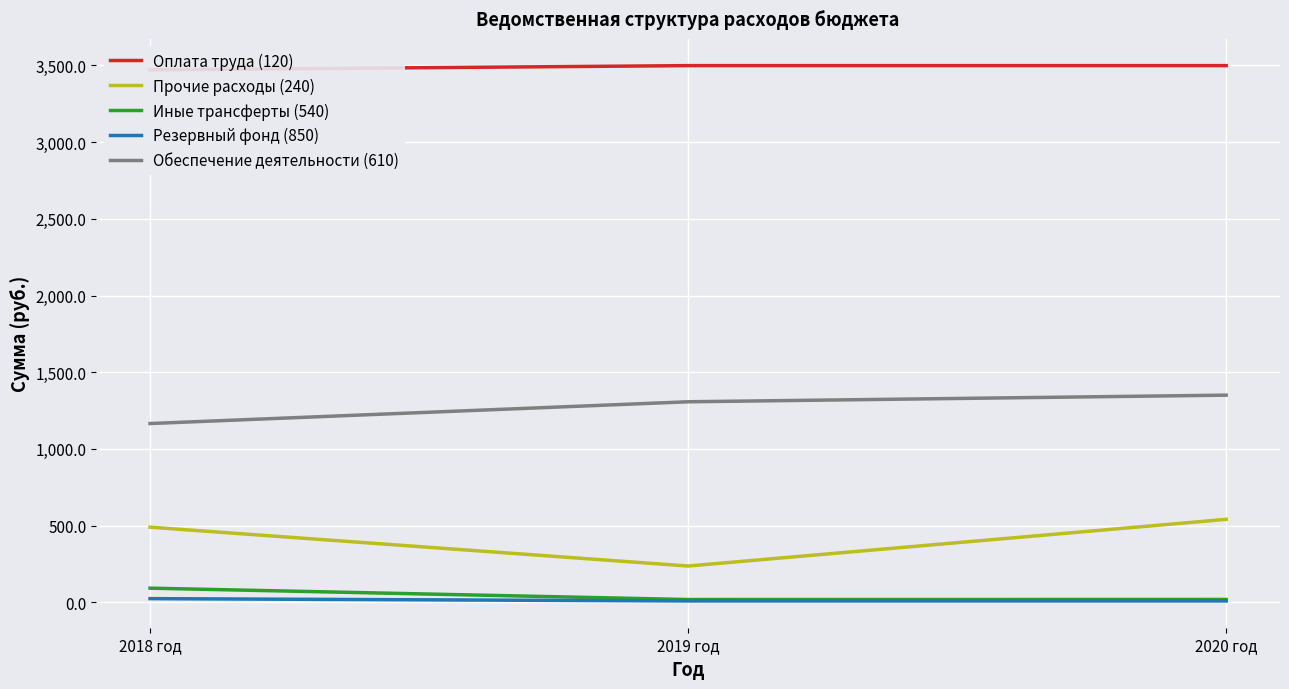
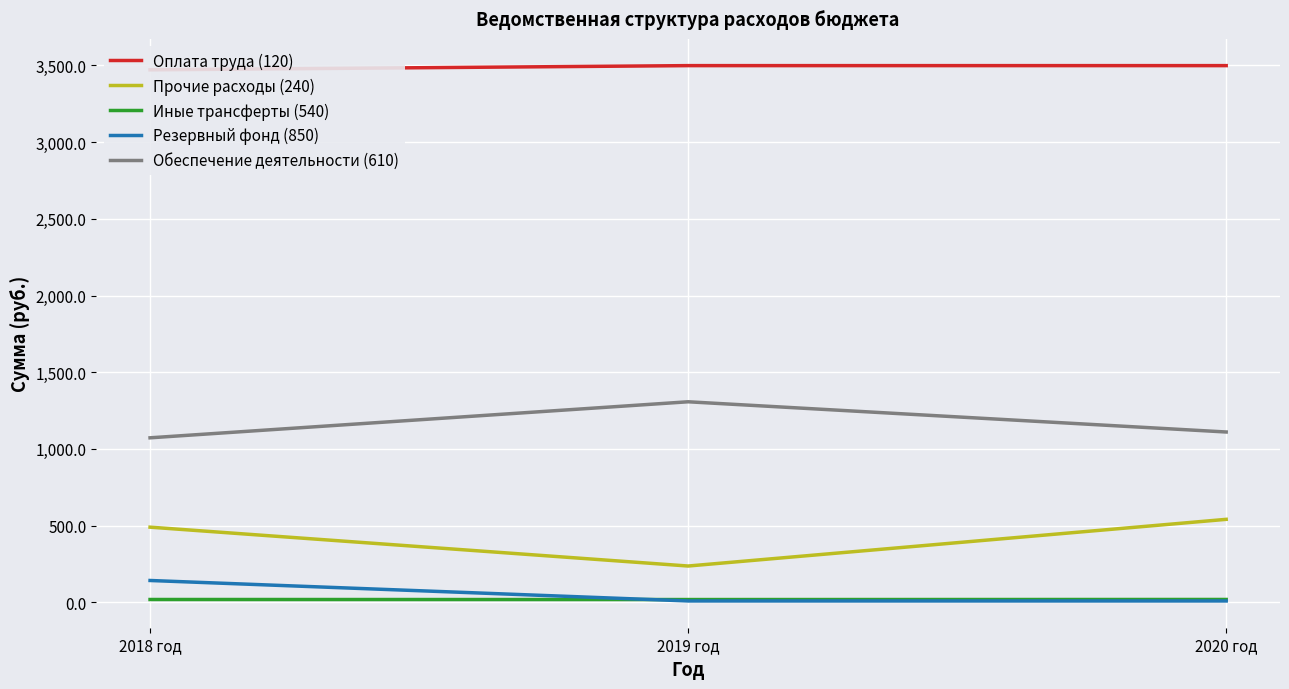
  {
    "Оплата труда (120)": {
      "2019 год": "3,500",
      "2020 год": "3,500"
    },
    "Прочие расходы (240)": {
      "2018 год": "490",
      "2019 год": "240",
      "2020 год": "540"
    },
    "Иные трансферты (540)": {
-     "2018 год": "90"
+     "2018 год": "20"
    },
    "Резервный фонд (850)": {
-     "2018 год": "20"
+     "2018 год": "140"
    },
    "Обеспечение деятельности (610)": {
-     "2018 год": "1,170",
+     "2018 год": "1,070",
      "2019 год": "1,310",
-     "2020 год": "1,350"
+     "2020 год": "1,110"
    }
  }
